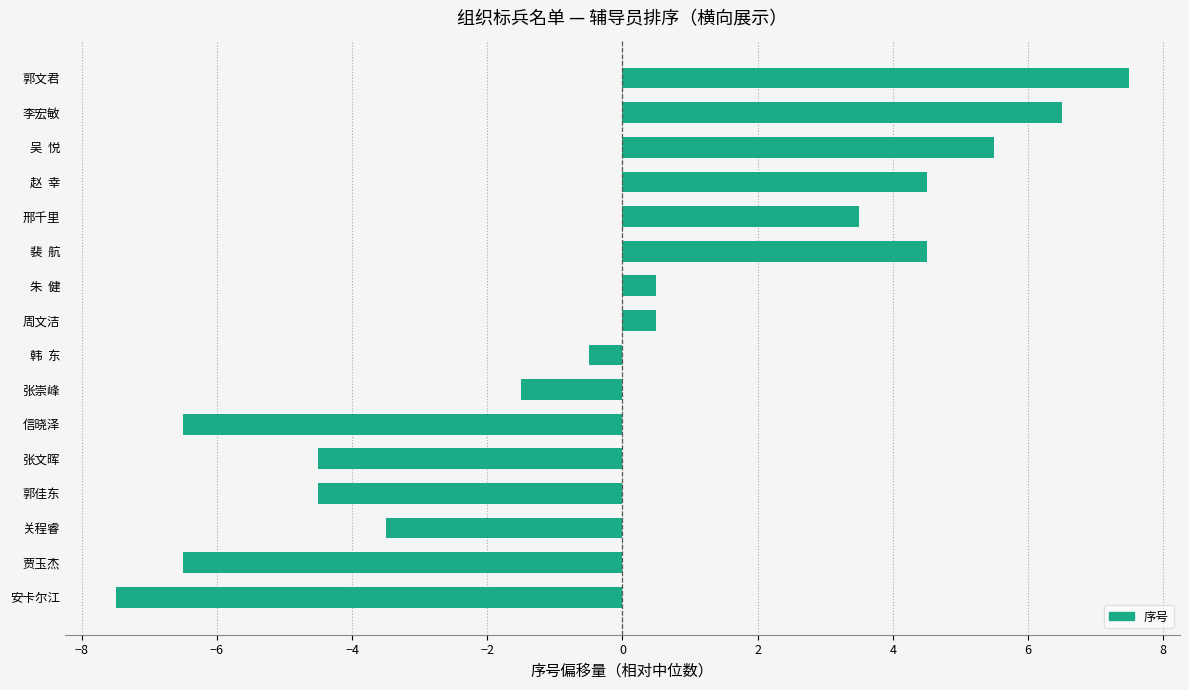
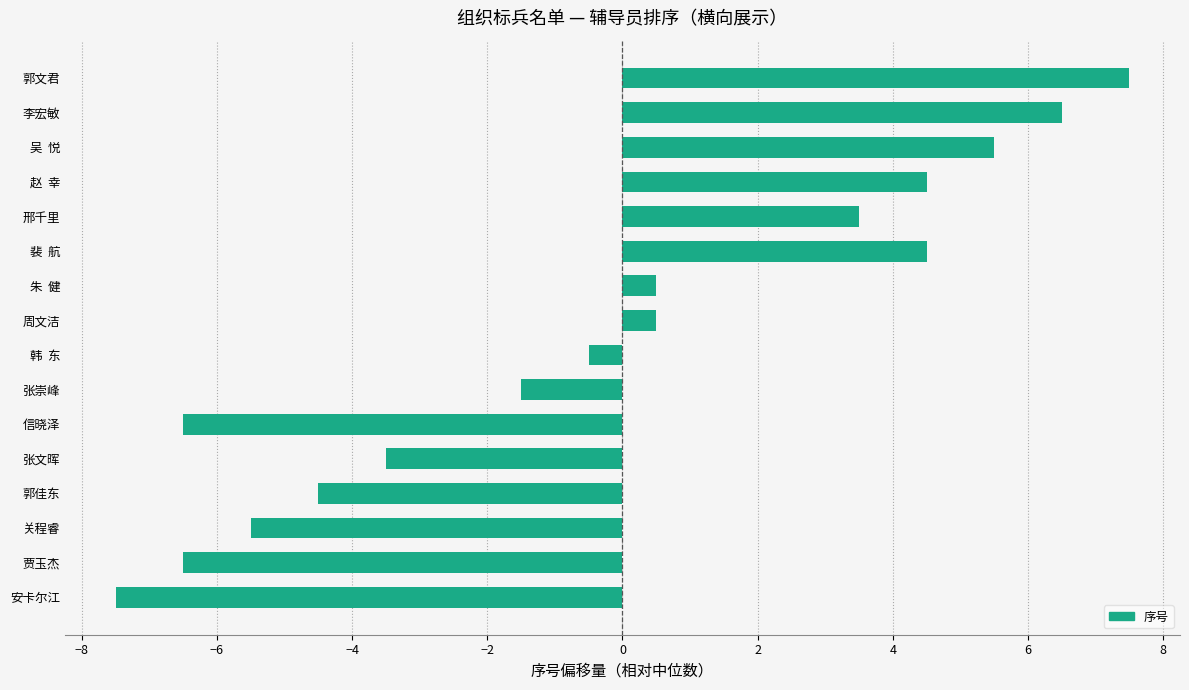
  {
    "郭文君": 7.5,
    "李宏敏": 6.5,
    "吴 悦": 5.5,
    "赵 幸": 4.5,
    "邢千里": 3.5,
    "裴 航": 4.5,
    "朱 健": 0.5,
    "周文洁": 0.5,
    "韩 东": -0.5,
    "张崇峰": -1.5,
    "信晓泽": -6.5,
-   "张文晖": -4.5,
+   "张文晖": -3.5,
    "郭佳东": -4.5,
-   "关程睿": -3.5,
+   "关程睿": -5.5,
    "贾玉杰": -6.5,
    "安卡尔江": -7.5
  }
